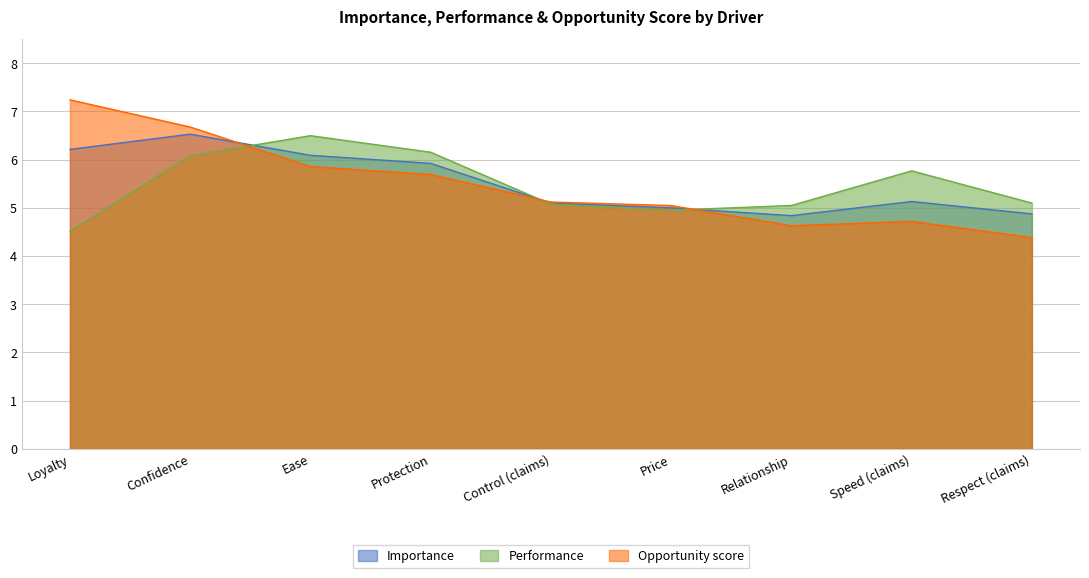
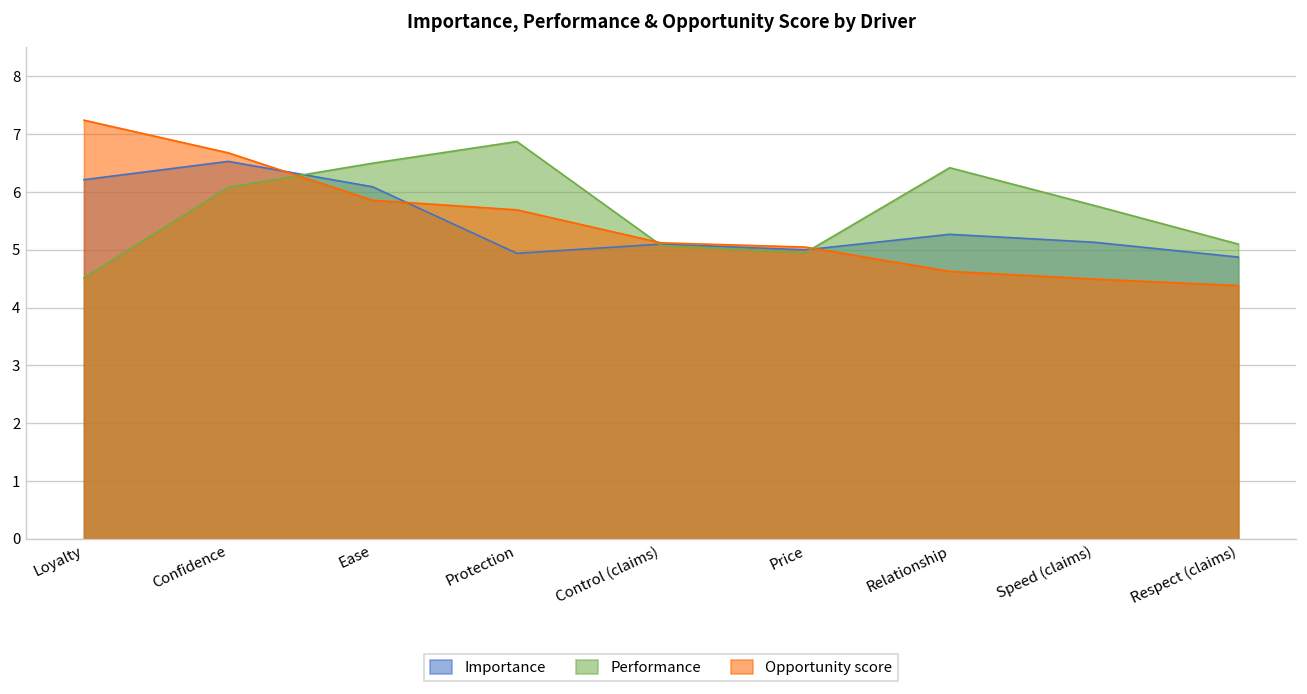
  {
    "Importance": {
      "Loyalty": 6.2,
      "Confidence": 6.5,
      "Ease": 6.1,
-     "Protection": 5.9,
-     "Relationship": 4.8,
+     "Protection": 4.9,
+     "Relationship": 5.3,
      "Speed (claims)": 5.1,
      "Respect (claims)": 4.9
    },
    "Performance": {
      "Loyalty": 4.5,
      "Confidence": 6.1,
      "Ease": 6.5,
-     "Protection": 6.2,
-     "Relationship": 5.0,
+     "Protection": 6.9,
+     "Relationship": 6.4,
      "Speed (claims)": 5.8,
      "Respect (claims)": 5.1
    },
    "Opportunity score": {
      "Loyalty": 7.2,
      "Confidence": 6.7,
      "Ease": 5.9,
      "Protection": 5.7,
      "Relationship": 4.6,
-     "Speed (claims)": 4.7,
+     "Speed (claims)": 4.5,
      "Respect (claims)": 4.4
    }
  }
